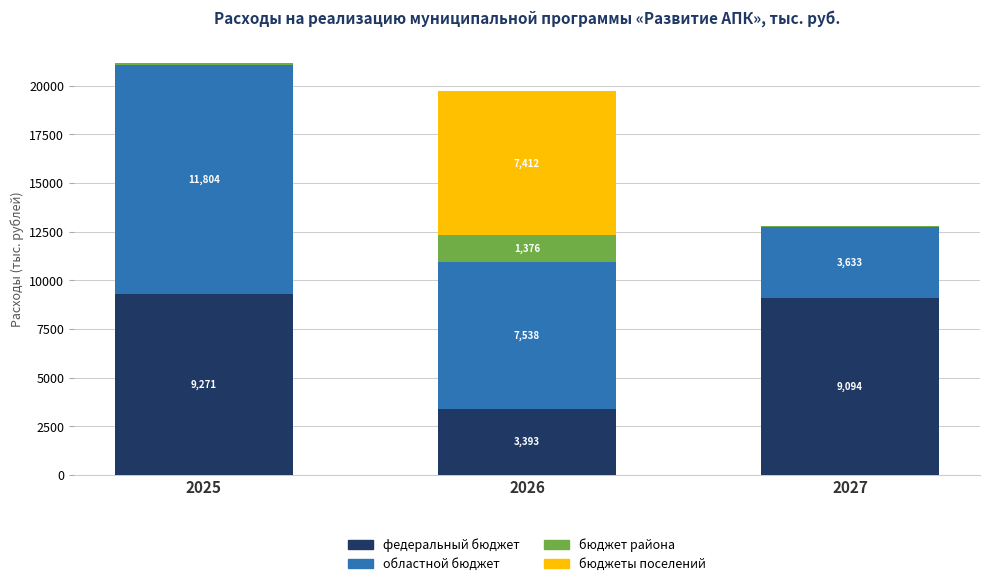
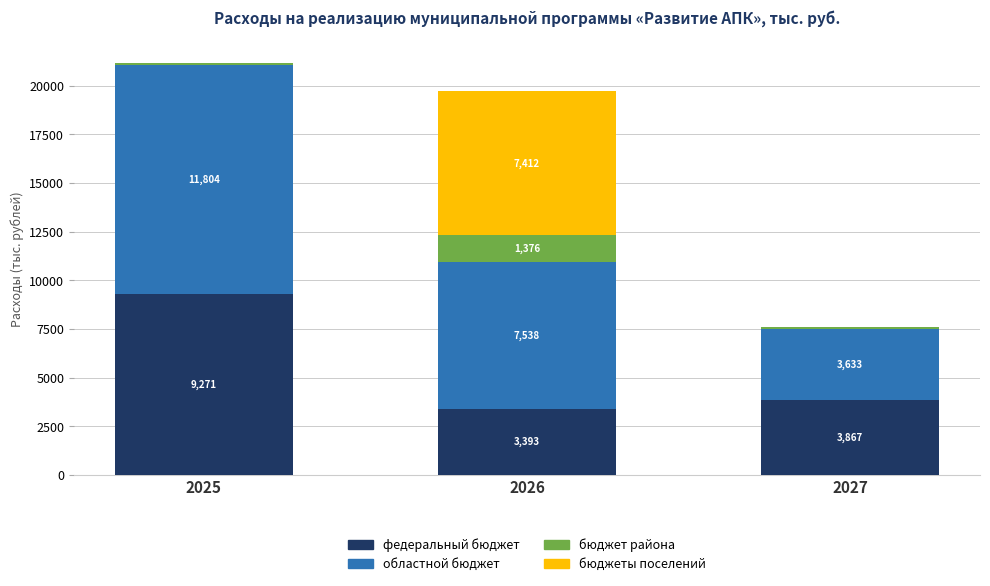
  {
    "федеральный бюджет": {
      "2025": "9,271",
      "2026": "3,393",
-     "2027": "9,094"
+     "2027": "3,867"
    },
    "областной бюджет": {
      "2025": "11,804",
      "2026": "7,538",
      "2027": "3,633"
    },
    "бюджет района": {
      "2026": "1,376"
    },
    "бюджеты поселений": {
      "2026": "7,412"
    }
  }
